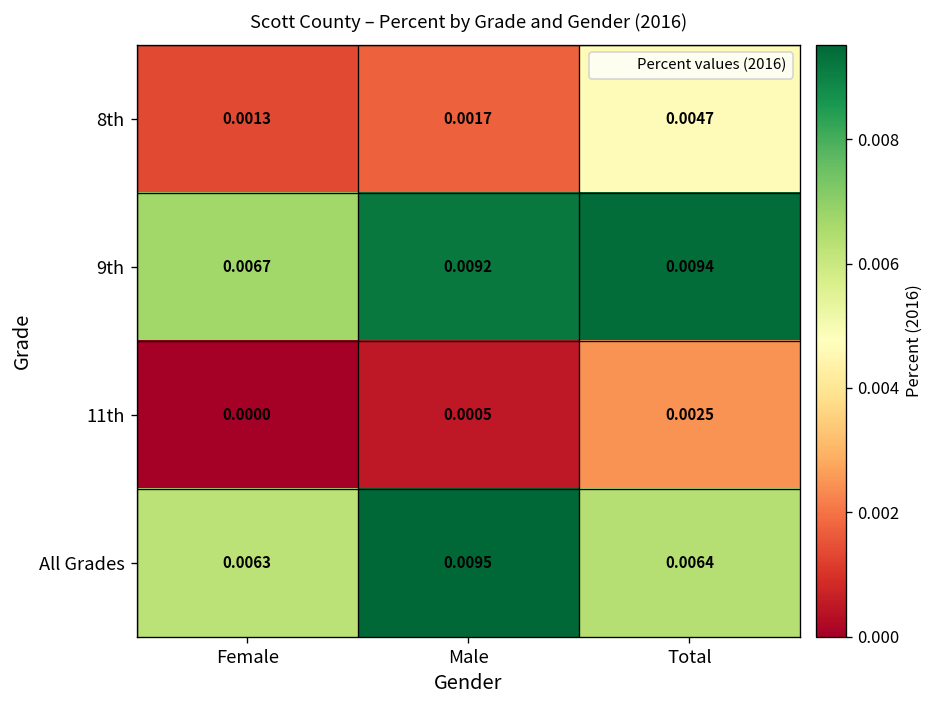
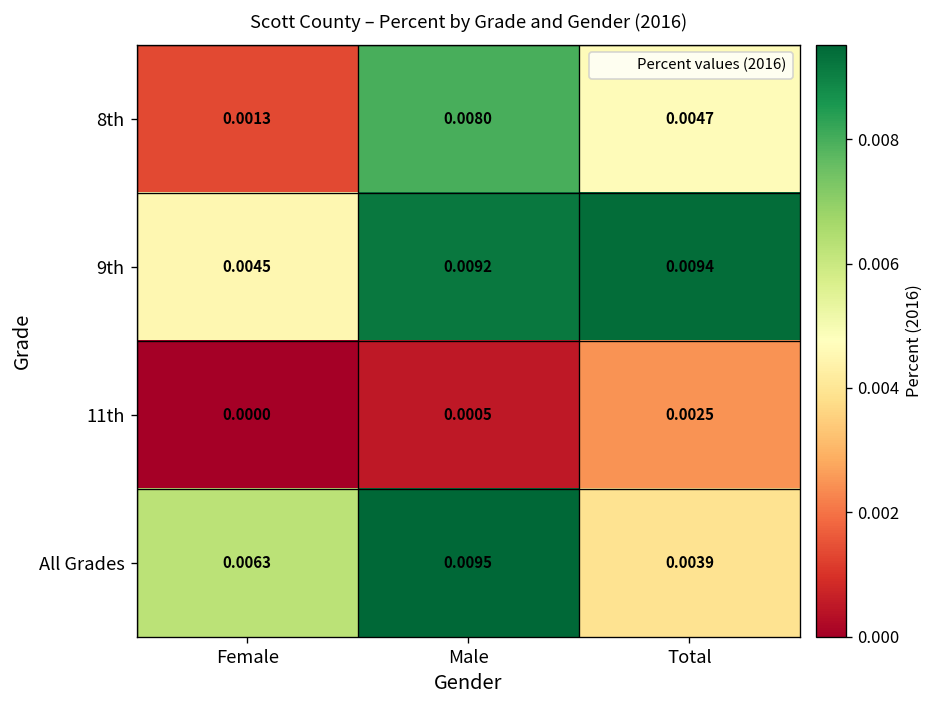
  {
    "8th": {
      "Female": 0.0013,
-     "Male": 0.0017,
+     "Male": 0.0080,
      "Total": 0.0047
    },
    "9th": {
-     "Female": 0.0067,
+     "Female": 0.0045,
      "Male": 0.0092,
      "Total": 0.0094
    },
    "11th": {
      "Female": 0.0000,
      "Male": 0.0005,
      "Total": 0.0025
    },
    "All Grades": {
      "Female": 0.0063,
      "Male": 0.0095,
-     "Total": 0.0064
+     "Total": 0.0039
    }
  }
